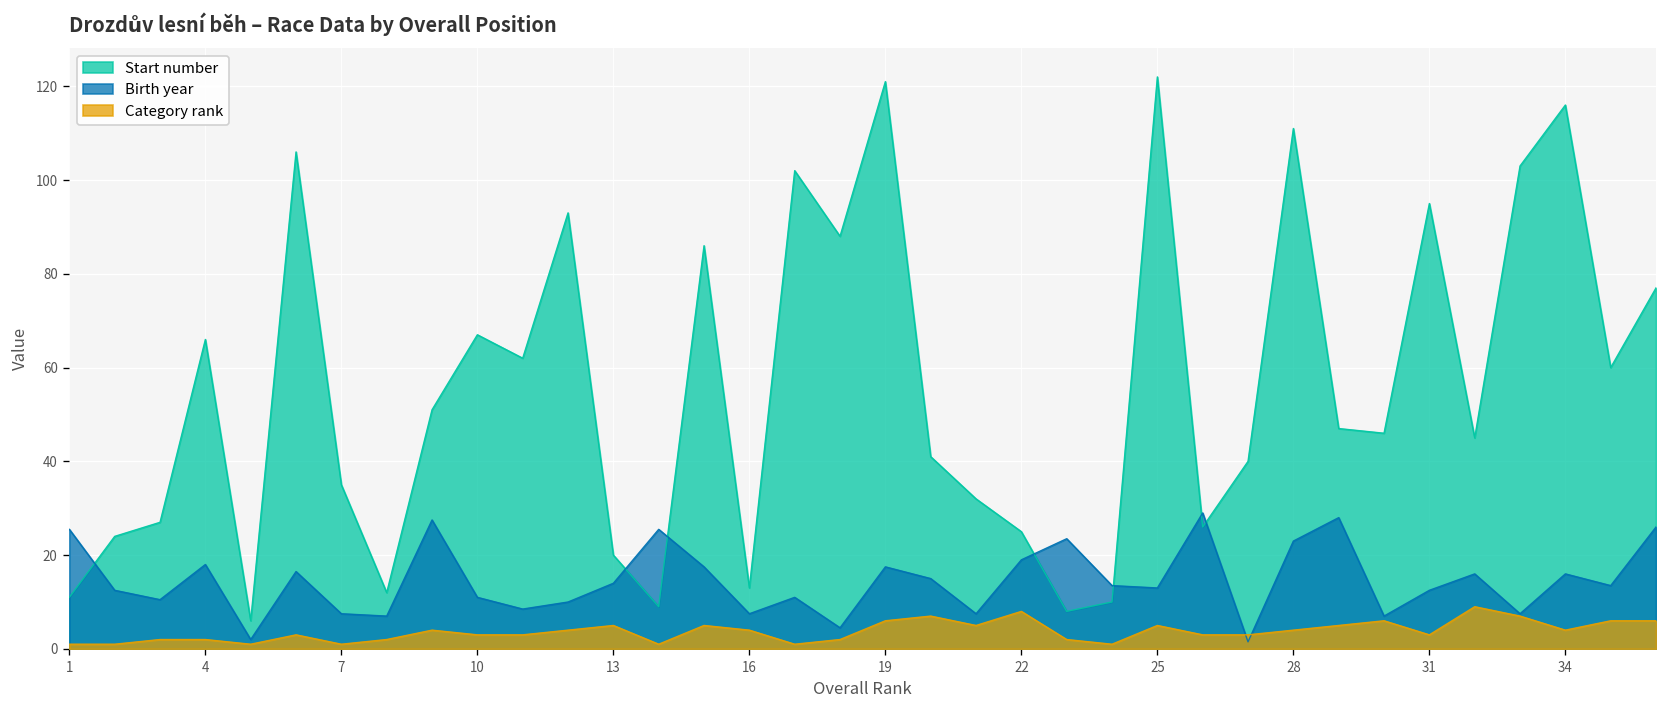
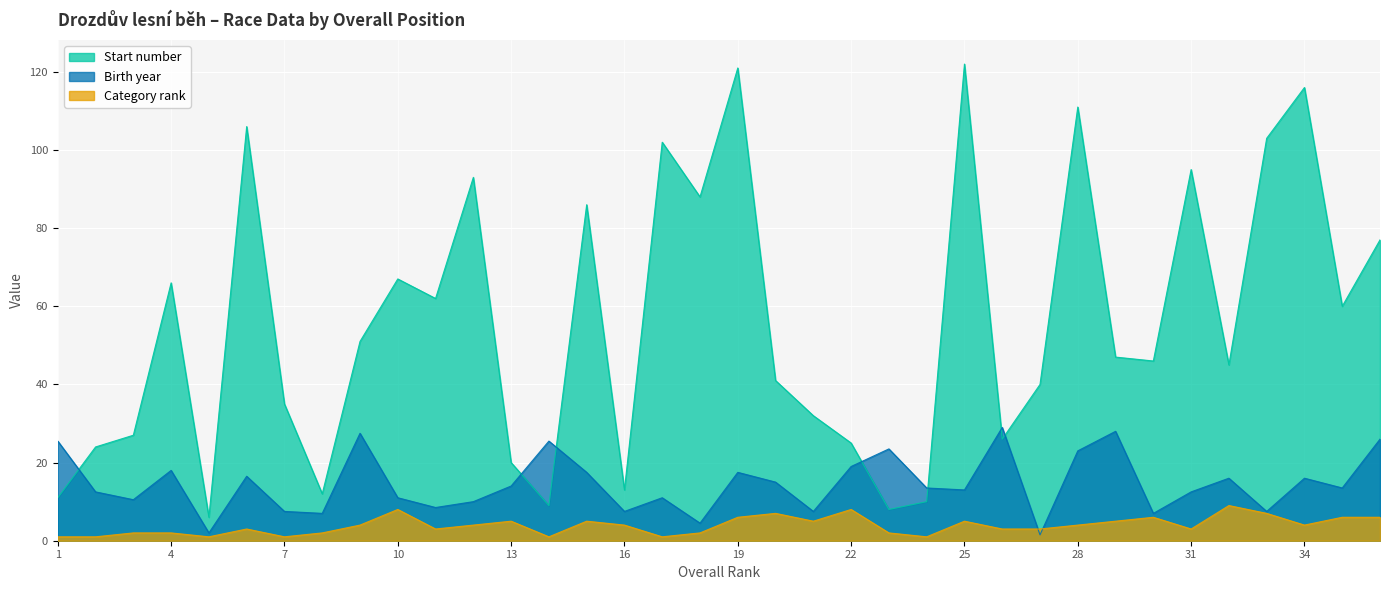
  {
    "Start number": {
      "1": 11,
      "4": 66,
      "7": 35,
      "10": 67,
      "13": 20,
      "16": 13,
      "19": 121,
      "22": 25,
      "25": 122,
      "28": 111,
      "31": 95,
      "34": 116
    },
    "Birth year": {
      "1": 26,
      "4": 18,
      "7": 8,
      "10": 11,
      "13": 14,
      "16": 8,
      "19": 18,
      "22": 19,
      "25": 13,
      "28": 23,
      "31": 13,
      "34": 16
    },
    "Category rank": {
      "1": 1,
      "4": 2,
      "7": 1,
-     "10": 3,
+     "10": 8,
      "13": 5,
      "16": 4,
      "19": 6,
      "22": 8,
      "25": 5,
      "28": 4,
      "31": 3,
      "34": 4
    }
  }
